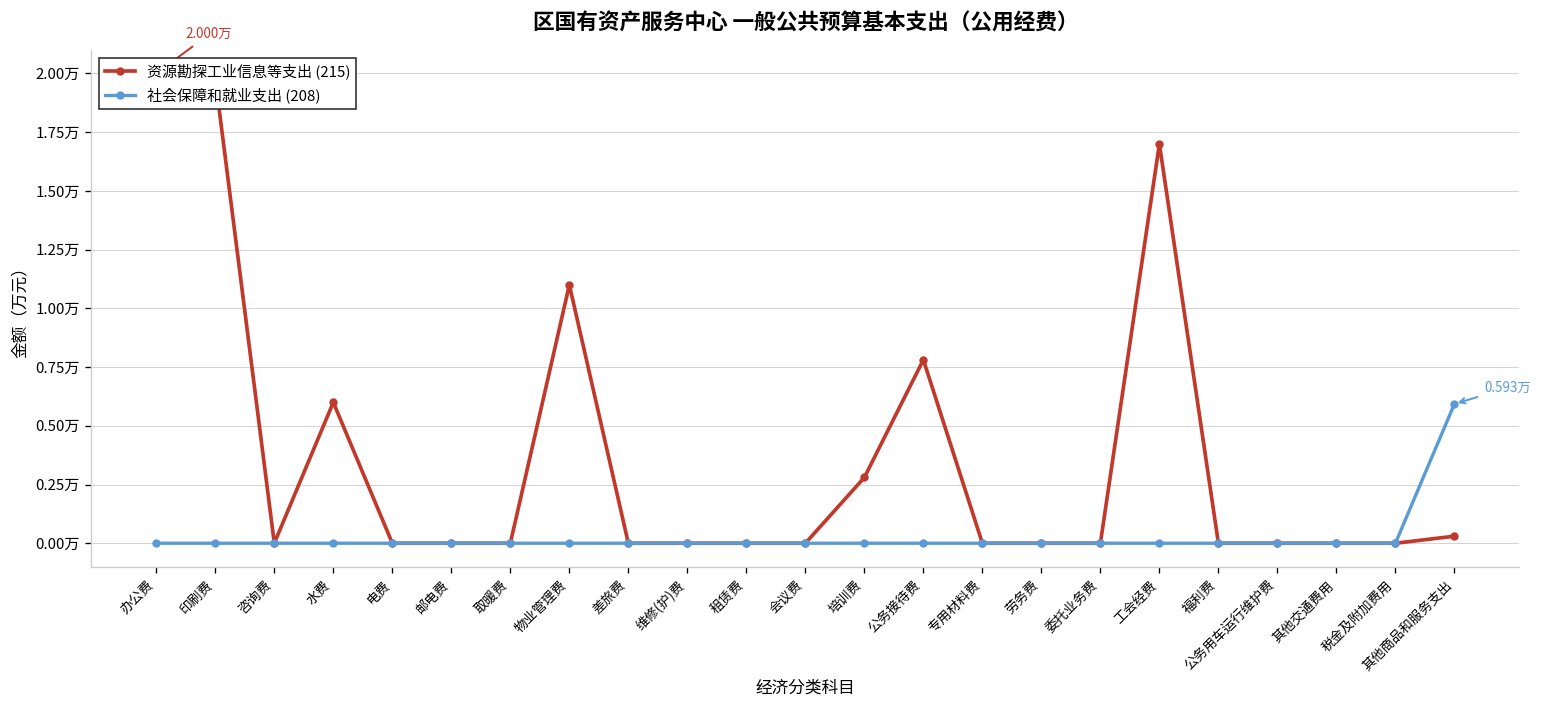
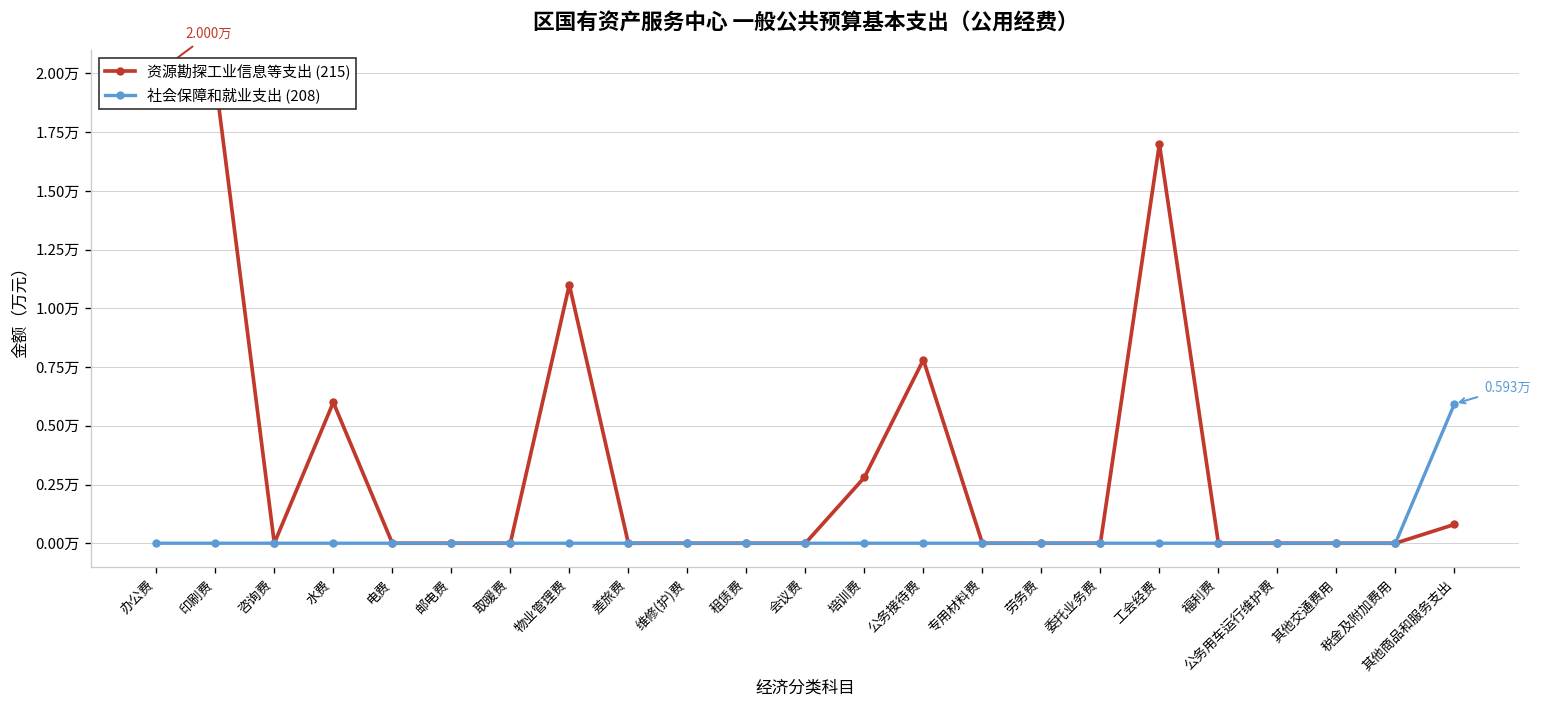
  {
    "资源勘探工业信息等支出 (215)": {
      "水费": "0.60万",
      "物业管理费": "1.10万",
      "培训费": "0.28万",
      "公务接待费": "0.78万",
      "工会经费": "1.70万",
-     "其他商品和服务支出": "0.03万"
+     "其他商品和服务支出": "0.08万"
    },
    "社会保障和就业支出 (208)": {
      "其他商品和服务支出": "0.593万"
    }
  }
